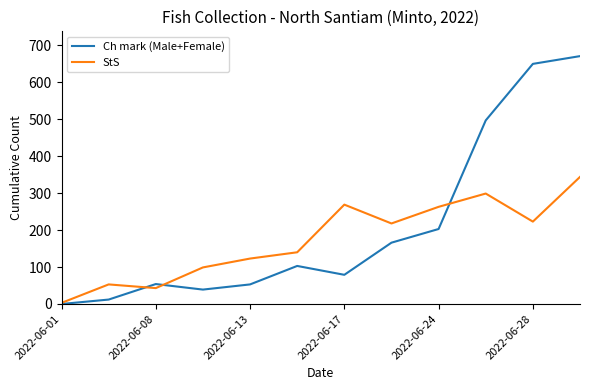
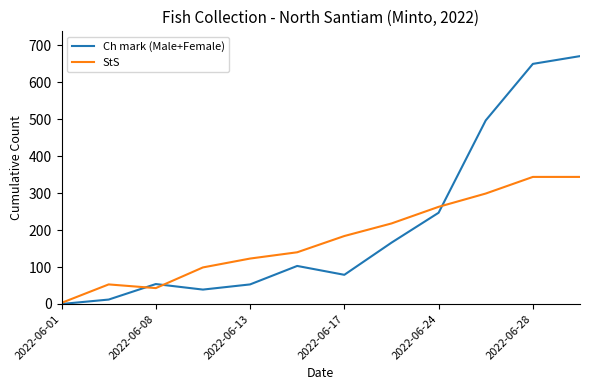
  {
    "Ch mark (Male+Female)": {
      "2022-06-08": 50,
      "2022-06-13": 50,
      "2022-06-17": 80,
-     "2022-06-24": 200,
+     "2022-06-24": 250,
      "2022-06-28": 650
    },
    "StS": {
      "2022-06-08": 40,
      "2022-06-13": 120,
-     "2022-06-17": 270,
+     "2022-06-17": 180,
      "2022-06-24": 260,
-     "2022-06-28": 220
+     "2022-06-28": 340
    }
  }
